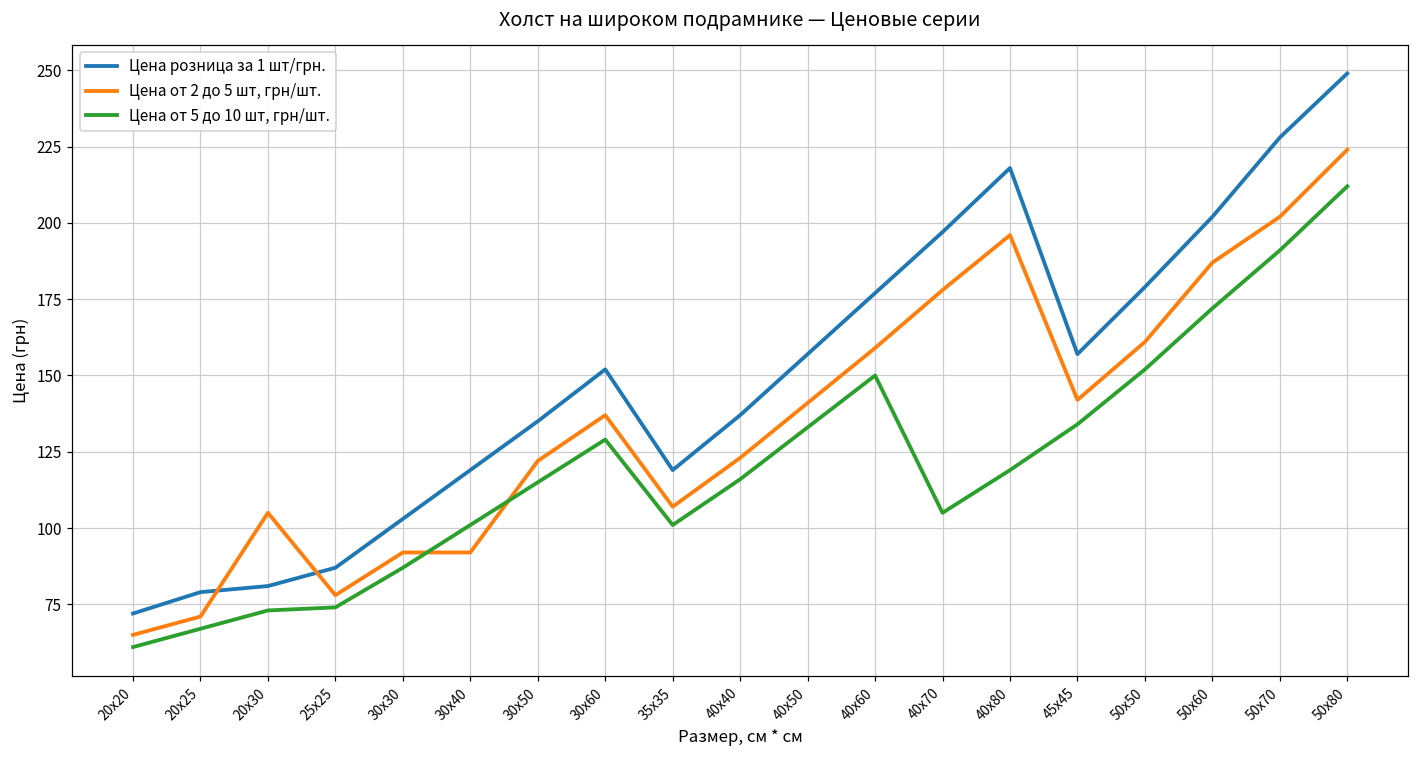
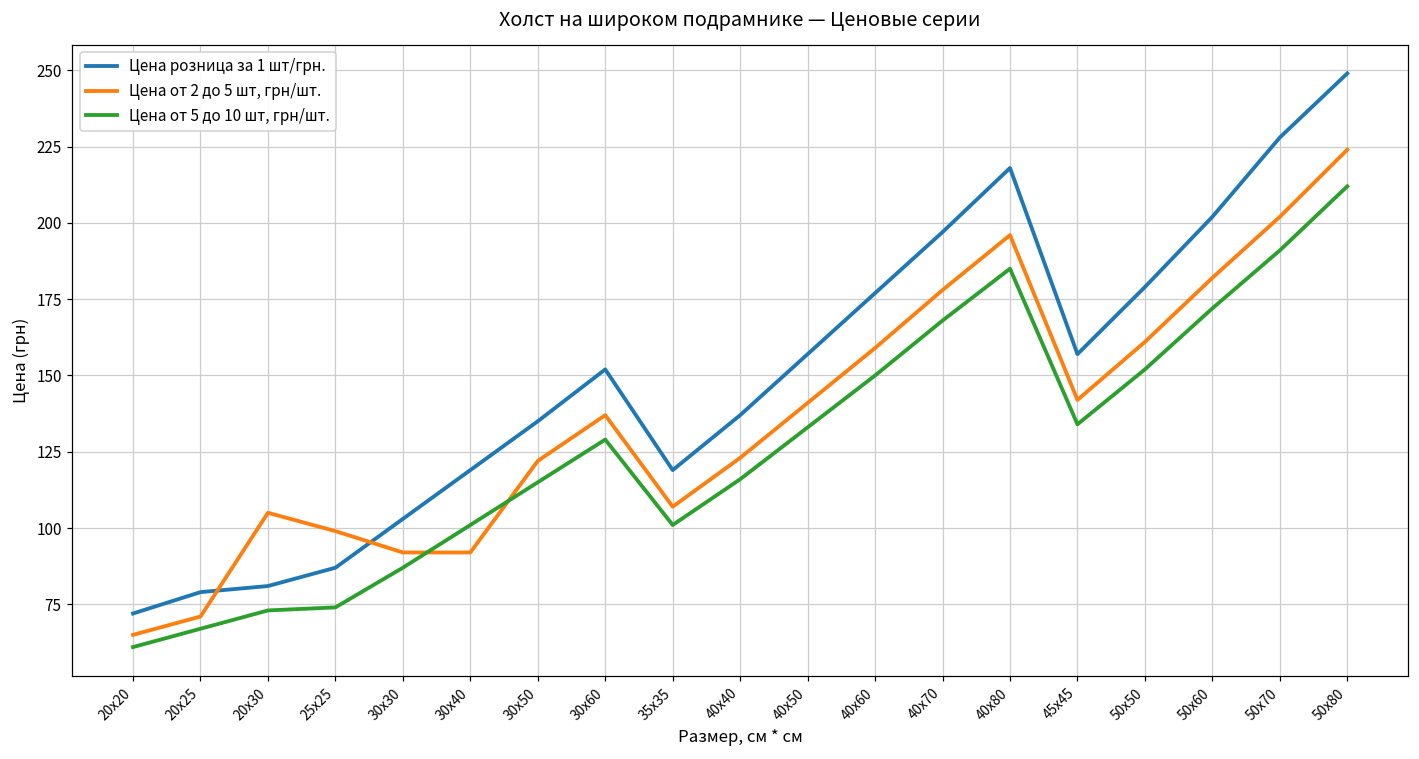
  {
    "Цена розница за 1 шт/грн.": {
      "20х20": 72,
      "20х25": 79,
      "20х30": 81,
      "25x25": 87,
      "30x30": 103,
      "30х40": 119,
      "30х50": 135,
      "30х60": 152,
      "35x35": 119,
      "40х40": 137,
      "40х50": 157,
      "40х60": 177,
      "40х70": 197,
      "40х80": 218,
      "45х45": 157,
      "50х50": 179,
      "50х60": 202,
      "50х70": 228,
      "50х80": 249
    },
    "Цена от 2 до 5 шт, грн/шт.": {
      "20х20": 65,
      "20х25": 71,
      "20х30": 105,
-     "25x25": 78,
+     "25x25": 99,
      "30x30": 92,
      "30х40": 92,
      "30х50": 122,
      "30х60": 137,
      "35x35": 107,
      "40х40": 123,
      "40х50": 141,
      "40х60": 159,
      "40х70": 178,
      "40х80": 196,
      "45х45": 142,
      "50х50": 161,
-     "50х60": 187,
+     "50х60": 182,
      "50х70": 202,
      "50х80": 224
    },
    "Цена от 5 до 10 шт, грн/шт.": {
      "20х20": 61,
      "20х25": 67,
      "20х30": 73,
      "25x25": 74,
      "30x30": 87,
      "30х40": 101,
      "30х50": 115,
      "30х60": 129,
      "35x35": 101,
      "40х40": 116,
      "40х50": 133,
      "40х60": 150,
-     "40х70": 105,
-     "40х80": 119,
+     "40х70": 168,
+     "40х80": 185,
      "45х45": 134,
      "50х50": 152,
      "50х60": 172,
      "50х70": 191,
      "50х80": 212
    }
  }
